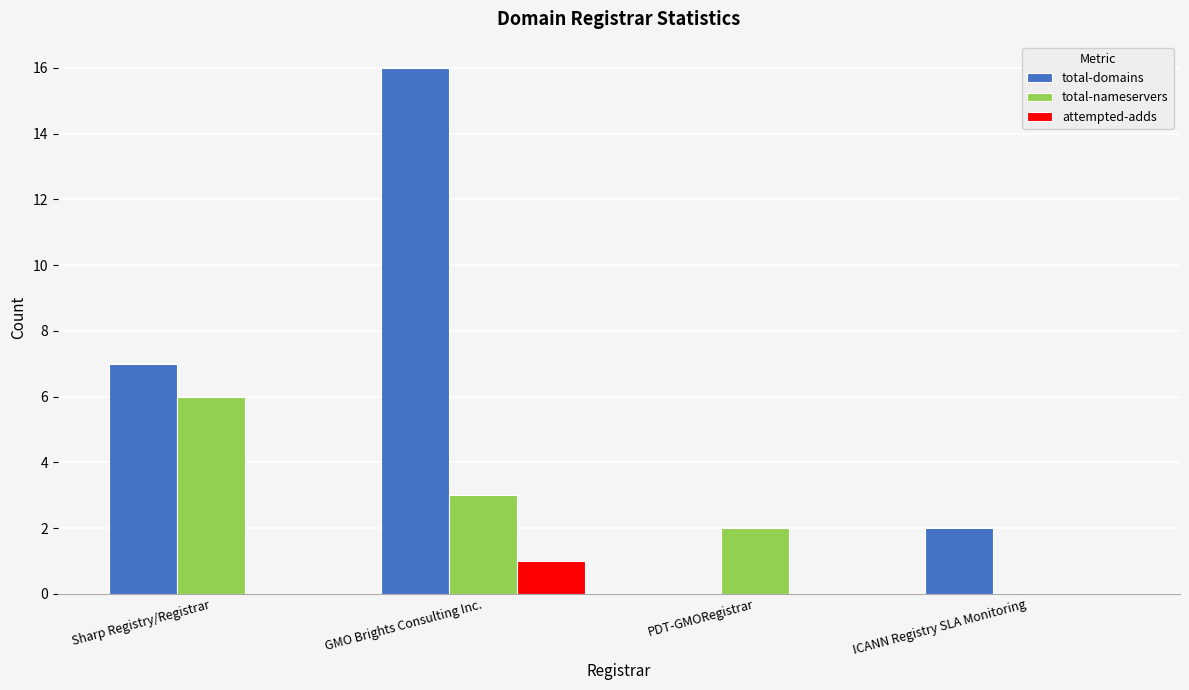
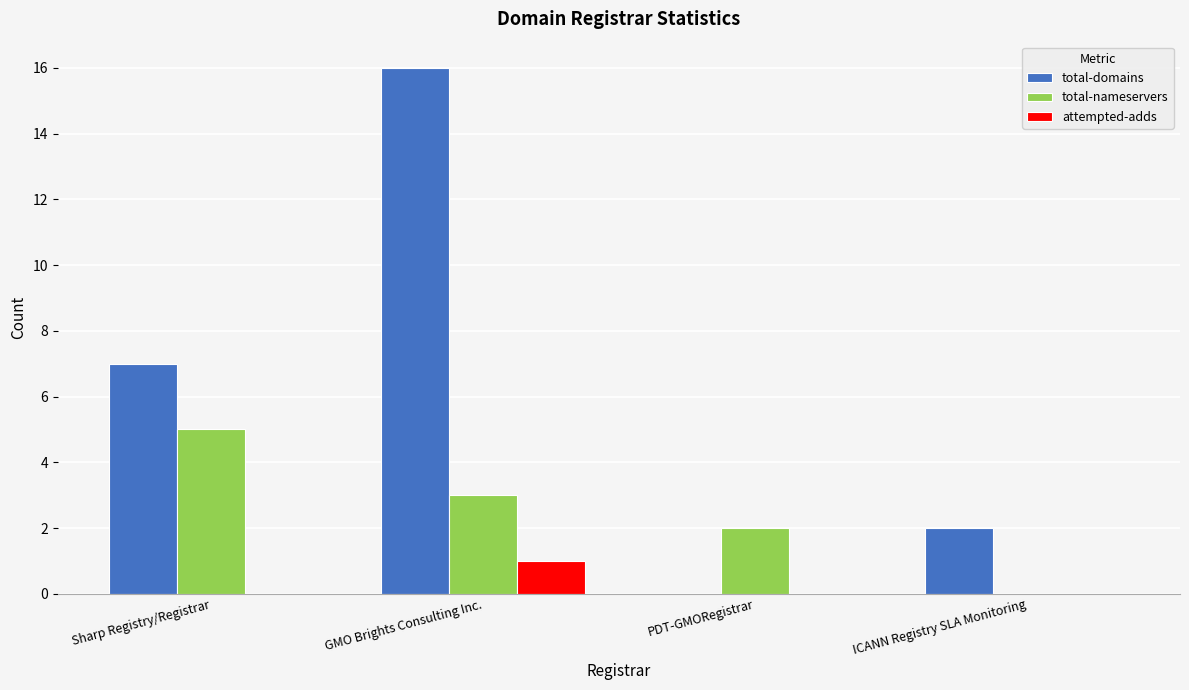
  {
    "total-domains": {
      "Sharp Registry/Registrar": 7,
      "GMO Brights Consulting Inc.": 16,
      "PDT-GMORegistrar": 0,
      "ICANN Registry SLA Monitoring": 2
    },
    "total-nameservers": {
-     "Sharp Registry/Registrar": 6,
+     "Sharp Registry/Registrar": 5,
      "GMO Brights Consulting Inc.": 3,
      "PDT-GMORegistrar": 2,
      "ICANN Registry SLA Monitoring": 0
    },
    "attempted-adds": {
      "Sharp Registry/Registrar": 0,
      "GMO Brights Consulting Inc.": 1,
      "PDT-GMORegistrar": 0,
      "ICANN Registry SLA Monitoring": 0
    }
  }
